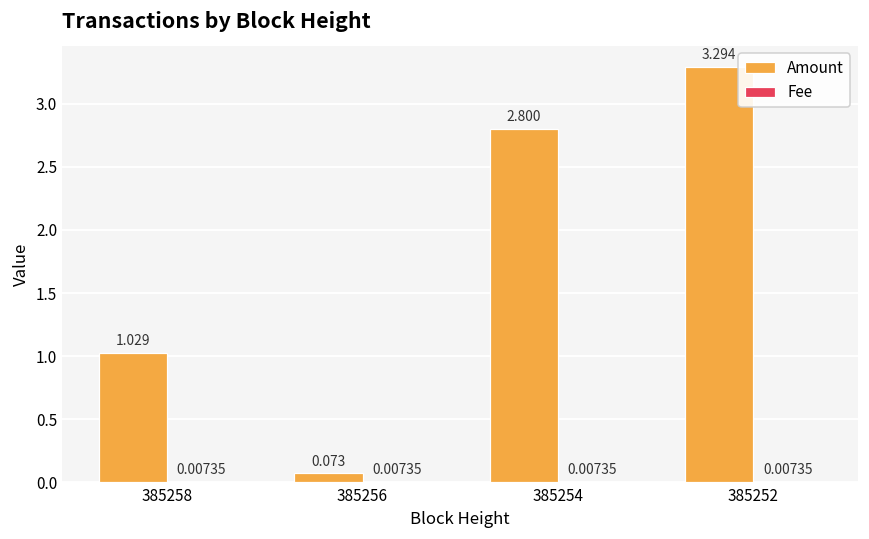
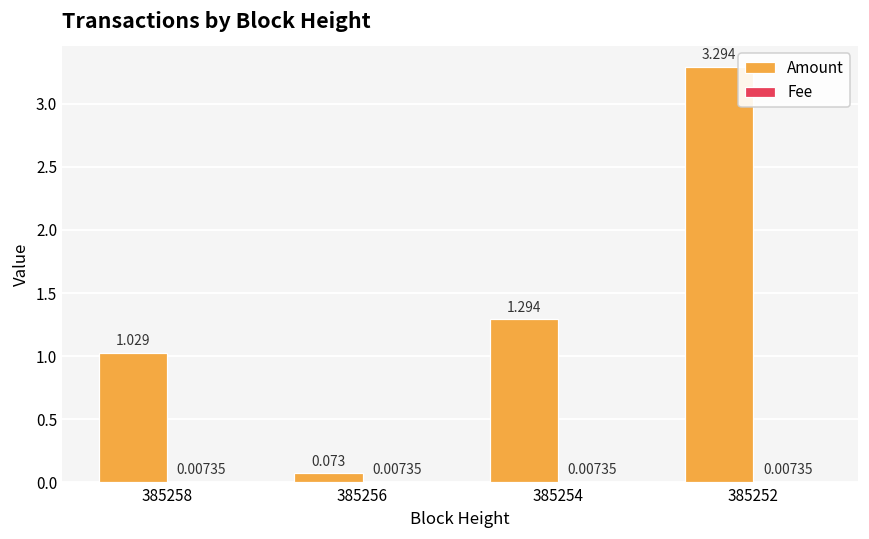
  {
    "Amount": {
      "385258": 1.029,
      "385256": 0.073,
-     "385254": 2.800,
+     "385254": 1.294,
      "385252": 3.294
    },
    "Fee": {
      "385258": 0.00735,
      "385256": 0.00735,
      "385254": 0.00735,
      "385252": 0.00735
    }
  }
